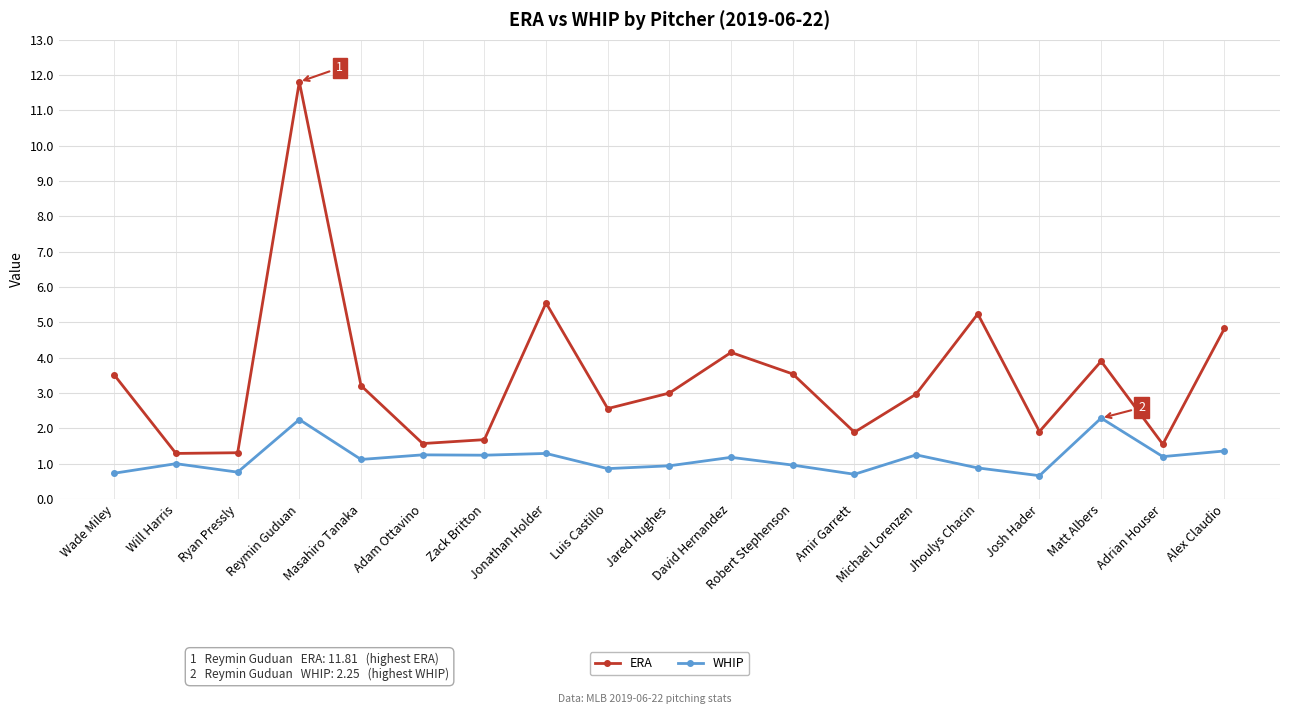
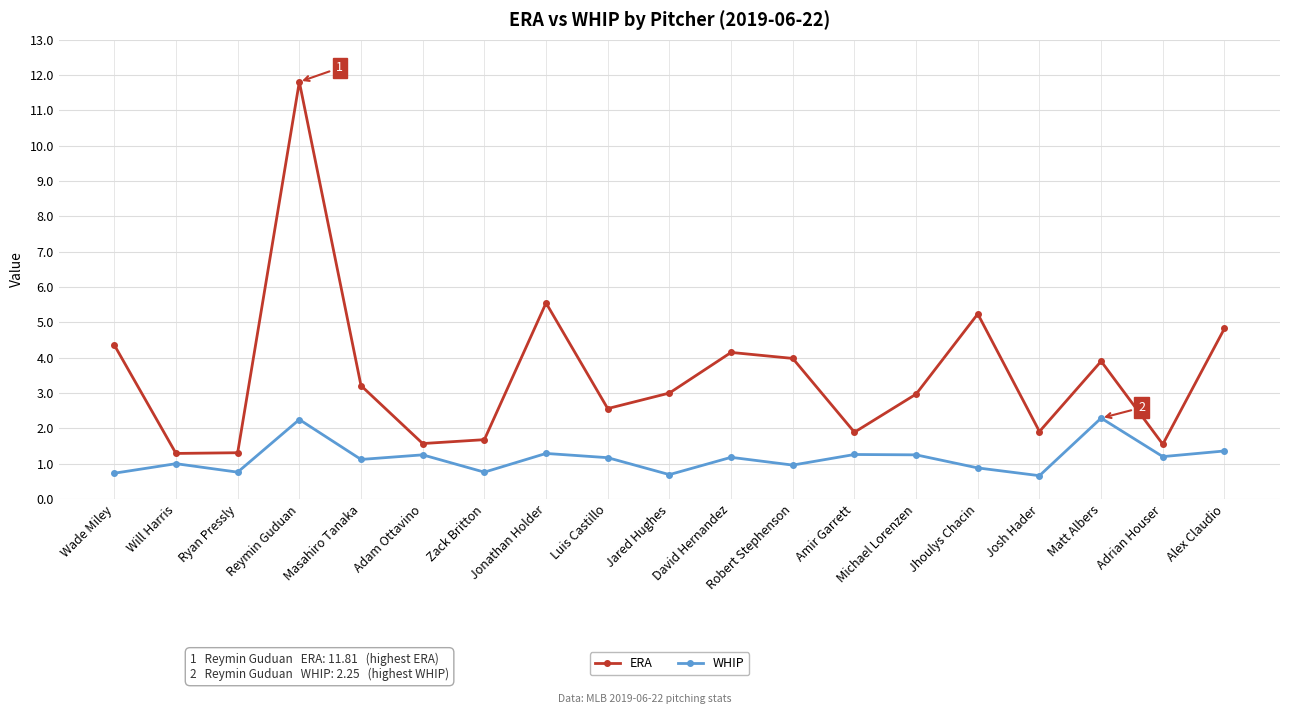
  {
    "ERA": {
-     "Wade Miley": 3.5,
+     "Wade Miley": 4.4,
      "Will Harris": 1.3,
      "Ryan Pressly": 1.3,
      "Reymin Guduan": 11.8,
      "Masahiro Tanaka": 3.2,
      "Adam Ottavino": 1.6,
      "Zack Britton": 1.7,
      "Jonathan Holder": 5.6,
      "Luis Castillo": 2.6,
      "Jared Hughes": 3.0,
      "David Hernandez": 4.2,
-     "Robert Stephenson": 3.5,
+     "Robert Stephenson": 4.0,
      "Amir Garrett": 1.9,
      "Michael Lorenzen": 3.0,
      "Jhoulys Chacin": 5.2,
      "Josh Hader": 1.9,
      "Matt Albers": 3.9,
      "Adrian Houser": 1.6,
      "Alex Claudio": 4.8
    },
    "WHIP": {
      "Wade Miley": 0.7,
      "Will Harris": 1.0,
      "Ryan Pressly": 0.8,
      "Reymin Guduan": 2.3,
      "Masahiro Tanaka": 1.1,
      "Adam Ottavino": 1.3,
-     "Zack Britton": 1.2,
+     "Zack Britton": 0.8,
      "Jonathan Holder": 1.3,
-     "Luis Castillo": 0.9,
-     "Jared Hughes": 0.9,
+     "Luis Castillo": 1.2,
+     "Jared Hughes": 0.7,
      "David Hernandez": 1.2,
      "Robert Stephenson": 1.0,
-     "Amir Garrett": 0.7,
+     "Amir Garrett": 1.3,
      "Michael Lorenzen": 1.3,
      "Jhoulys Chacin": 0.9,
      "Josh Hader": 0.7,
      "Matt Albers": 2.3,
      "Adrian Houser": 1.2,
      "Alex Claudio": 1.4
    }
  }
